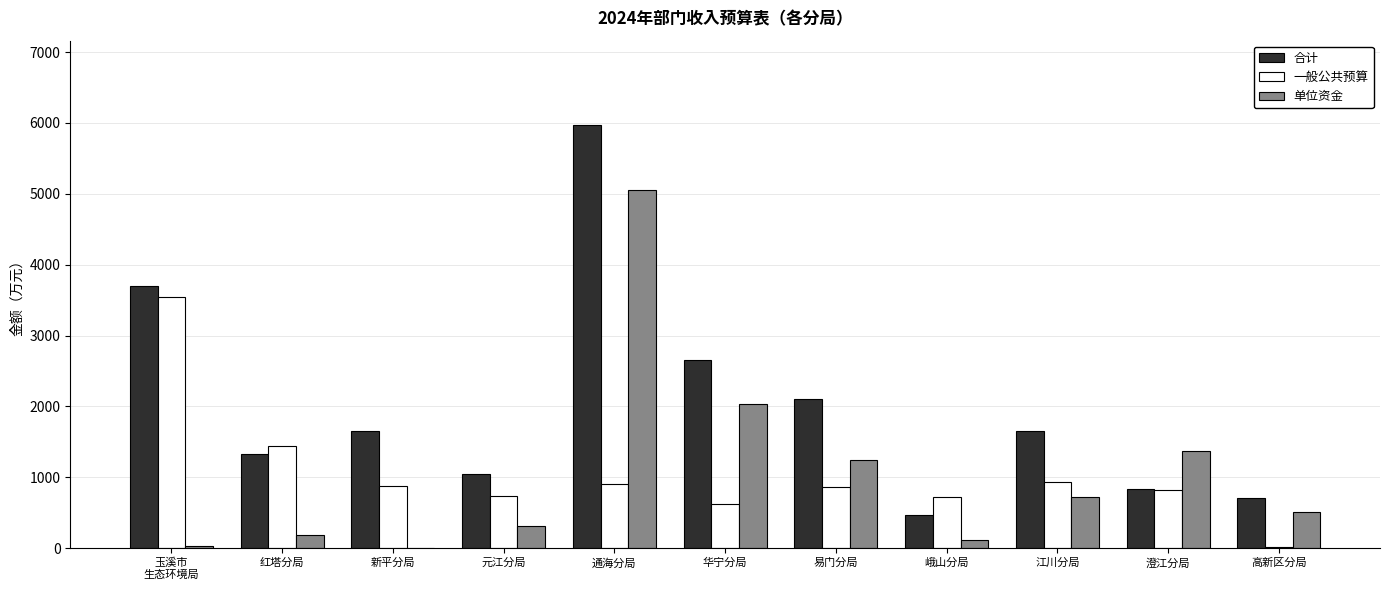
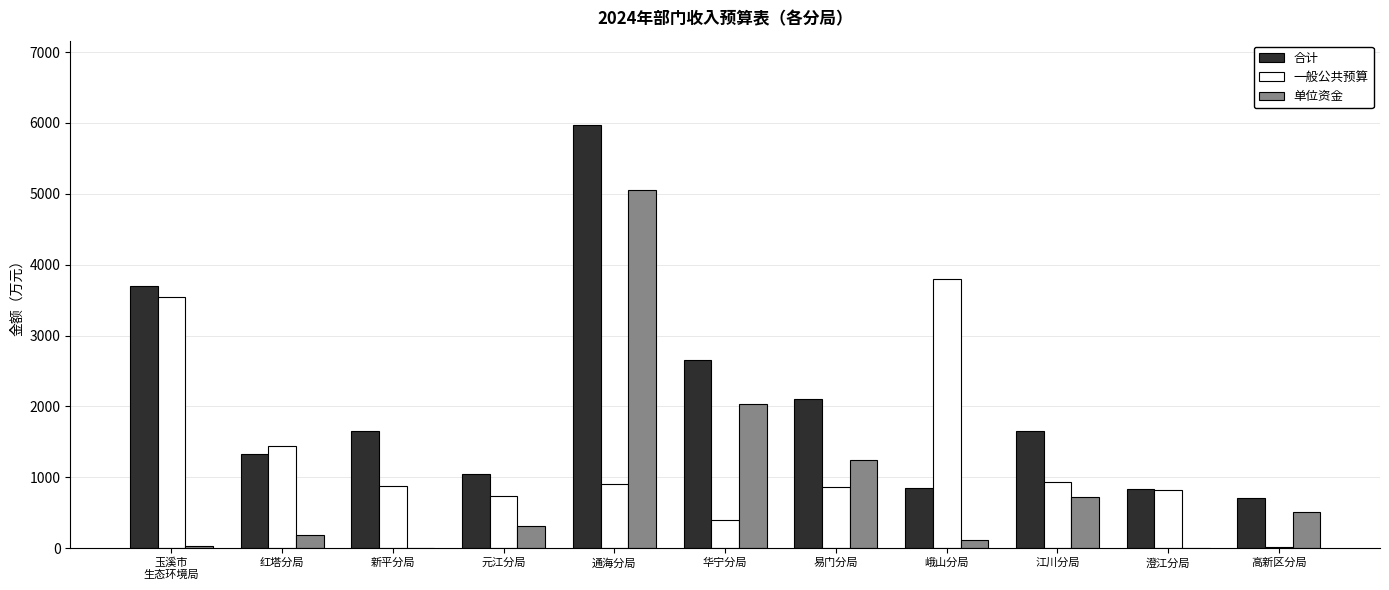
  {
    "合计": {
      "玉溪市 生态环境局": 3700,
      "红塔分局": 1300,
      "新平分局": 1700,
      "元江分局": 1100,
      "通海分局": 6000,
      "华宁分局": 2700,
      "易门分局": 2100,
-     "峨山分局": 500,
+     "峨山分局": 900,
      "江川分局": 1700,
      "澄江分局": 800,
      "高新区分局": 700
    },
    "一般公共预算": {
      "玉溪市 生态环境局": 3500,
      "红塔分局": 1400,
      "新平分局": 900,
      "元江分局": 700,
      "通海分局": 900,
-     "华宁分局": 600,
+     "华宁分局": 400,
      "易门分局": 900,
-     "峨山分局": 700,
+     "峨山分局": 3800,
      "江川分局": 900,
      "澄江分局": 800
    },
    "单位资金": {
      "玉溪市 生态环境局": 0,
      "红塔分局": 200,
      "新平分局": 0,
      "元江分局": 300,
      "通海分局": 5100,
      "华宁分局": 2000,
      "易门分局": 1200,
      "峨山分局": 100,
      "江川分局": 700,
-     "澄江分局": 1400,
+     "澄江分局": 0,
      "高新区分局": 500
    }
  }
